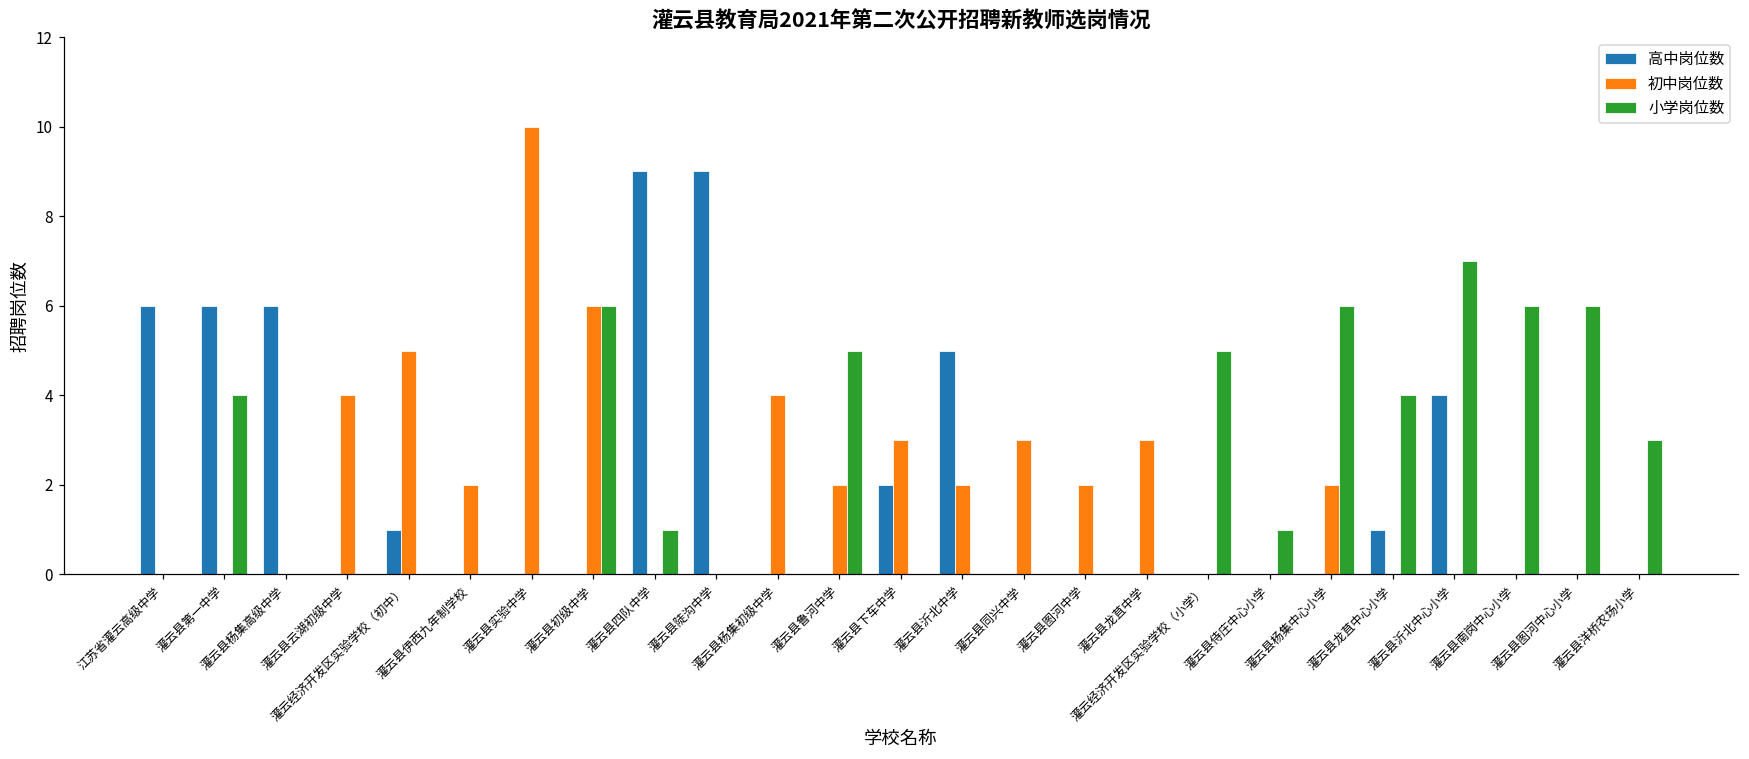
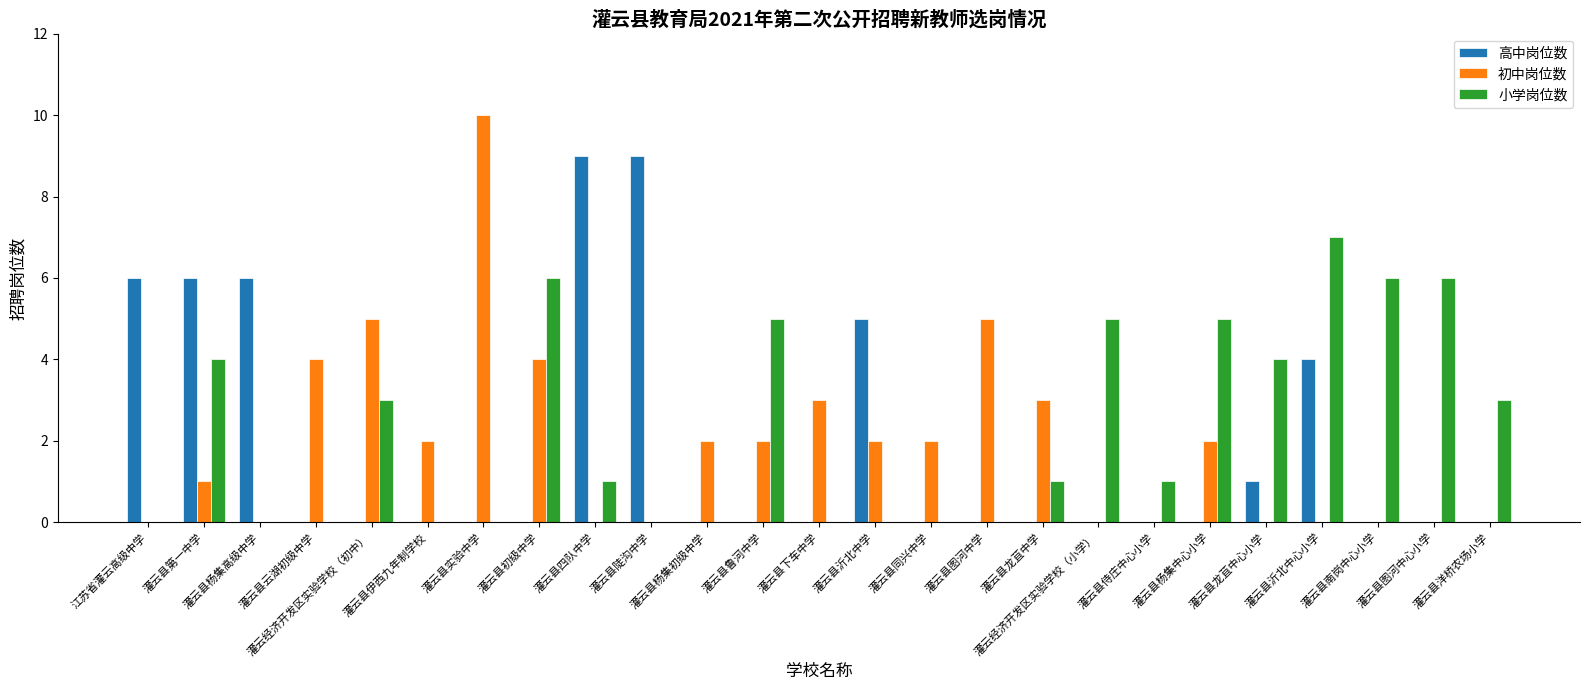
  {
    "高中岗位数": {
      "江苏省灌云高级中学": 6,
      "灌云县第一中学": 6,
      "灌云县杨集高级中学": 6,
      "灌云县云湖初级中学": 0,
-     "灌云经济开发区实验学校（初中）": 1,
+     "灌云经济开发区实验学校（初中）": 0,
      "灌云县伊西九年制学校": 0,
      "灌云县实验中学": 0,
      "灌云县初级中学": 0,
      "灌云县四队中学": 9,
      "灌云县陡沟中学": 9,
      "灌云县杨集初级中学": 0,
      "灌云县鲁河中学": 0,
-     "灌云县下车中学": 2,
+     "灌云县下车中学": 0,
      "灌云县沂北中学": 5,
      "灌云县同兴中学": 0,
      "灌云县图河中学": 0,
      "灌云县龙苴中学": 0,
      "灌云经济开发区实验学校（小学）": 0,
      "灌云县侍庄中心小学": 0,
      "灌云县杨集中心小学": 0,
      "灌云县龙苴中心小学": 1,
      "灌云县沂北中心小学": 4,
      "灌云县南岗中心小学": 0,
      "灌云县图河中心小学": 0,
      "灌云县洋桥农场小学": 0
    },
    "初中岗位数": {
      "江苏省灌云高级中学": 0,
-     "灌云县第一中学": 0,
+     "灌云县第一中学": 1,
      "灌云县杨集高级中学": 0,
      "灌云县云湖初级中学": 4,
      "灌云经济开发区实验学校（初中）": 5,
      "灌云县伊西九年制学校": 2,
      "灌云县实验中学": 10,
-     "灌云县初级中学": 6,
+     "灌云县初级中学": 4,
      "灌云县四队中学": 0,
      "灌云县陡沟中学": 0,
-     "灌云县杨集初级中学": 4,
+     "灌云县杨集初级中学": 2,
      "灌云县鲁河中学": 2,
      "灌云县下车中学": 3,
      "灌云县沂北中学": 2,
-     "灌云县同兴中学": 3,
-     "灌云县图河中学": 2,
+     "灌云县同兴中学": 2,
+     "灌云县图河中学": 5,
      "灌云县龙苴中学": 3,
      "灌云经济开发区实验学校（小学）": 0,
      "灌云县侍庄中心小学": 0,
      "灌云县杨集中心小学": 2,
      "灌云县龙苴中心小学": 0,
      "灌云县沂北中心小学": 0,
      "灌云县南岗中心小学": 0,
      "灌云县图河中心小学": 0,
      "灌云县洋桥农场小学": 0
    },
    "小学岗位数": {
      "江苏省灌云高级中学": 0,
      "灌云县第一中学": 4,
      "灌云县杨集高级中学": 0,
      "灌云县云湖初级中学": 0,
-     "灌云经济开发区实验学校（初中）": 0,
+     "灌云经济开发区实验学校（初中）": 3,
      "灌云县伊西九年制学校": 0,
      "灌云县实验中学": 0,
      "灌云县初级中学": 6,
      "灌云县四队中学": 1,
      "灌云县陡沟中学": 0,
      "灌云县杨集初级中学": 0,
      "灌云县鲁河中学": 5,
      "灌云县下车中学": 0,
      "灌云县沂北中学": 0,
      "灌云县同兴中学": 0,
      "灌云县图河中学": 0,
-     "灌云县龙苴中学": 0,
+     "灌云县龙苴中学": 1,
      "灌云经济开发区实验学校（小学）": 5,
      "灌云县侍庄中心小学": 1,
-     "灌云县杨集中心小学": 6,
+     "灌云县杨集中心小学": 5,
      "灌云县龙苴中心小学": 4,
      "灌云县沂北中心小学": 7,
      "灌云县南岗中心小学": 6,
      "灌云县图河中心小学": 6,
      "灌云县洋桥农场小学": 3
    }
  }
